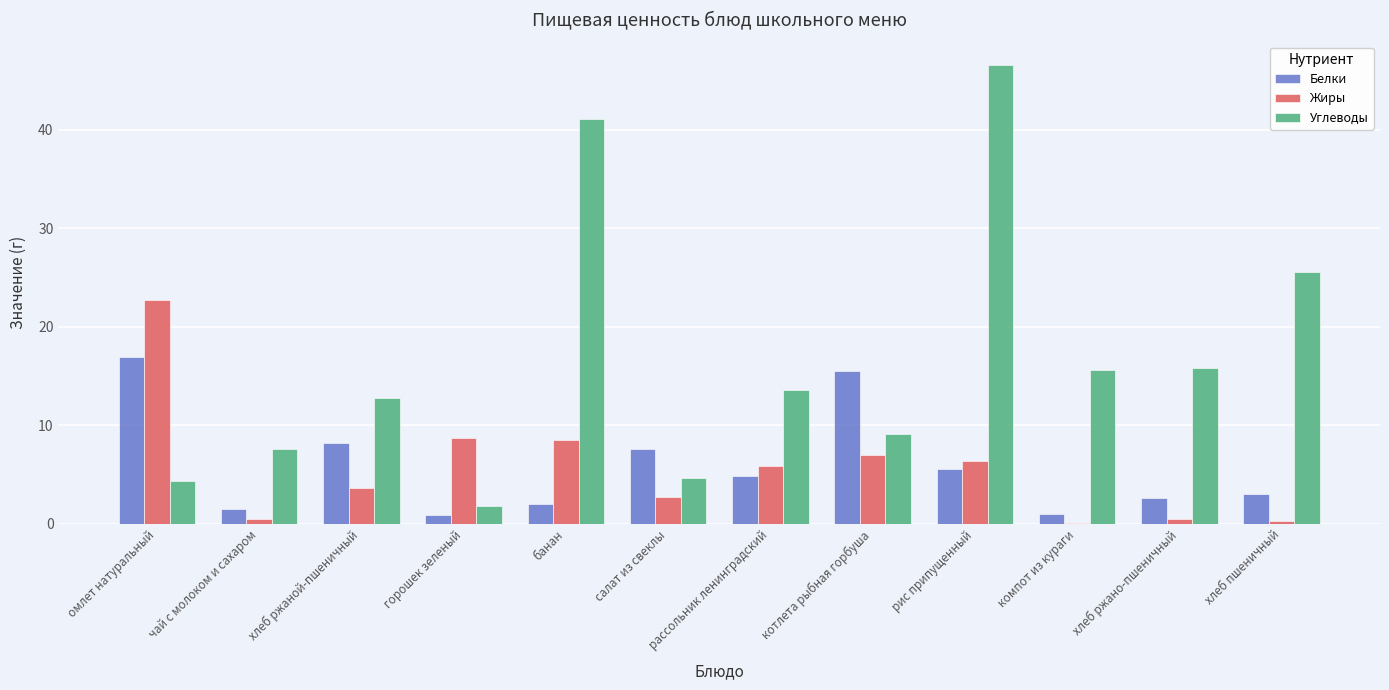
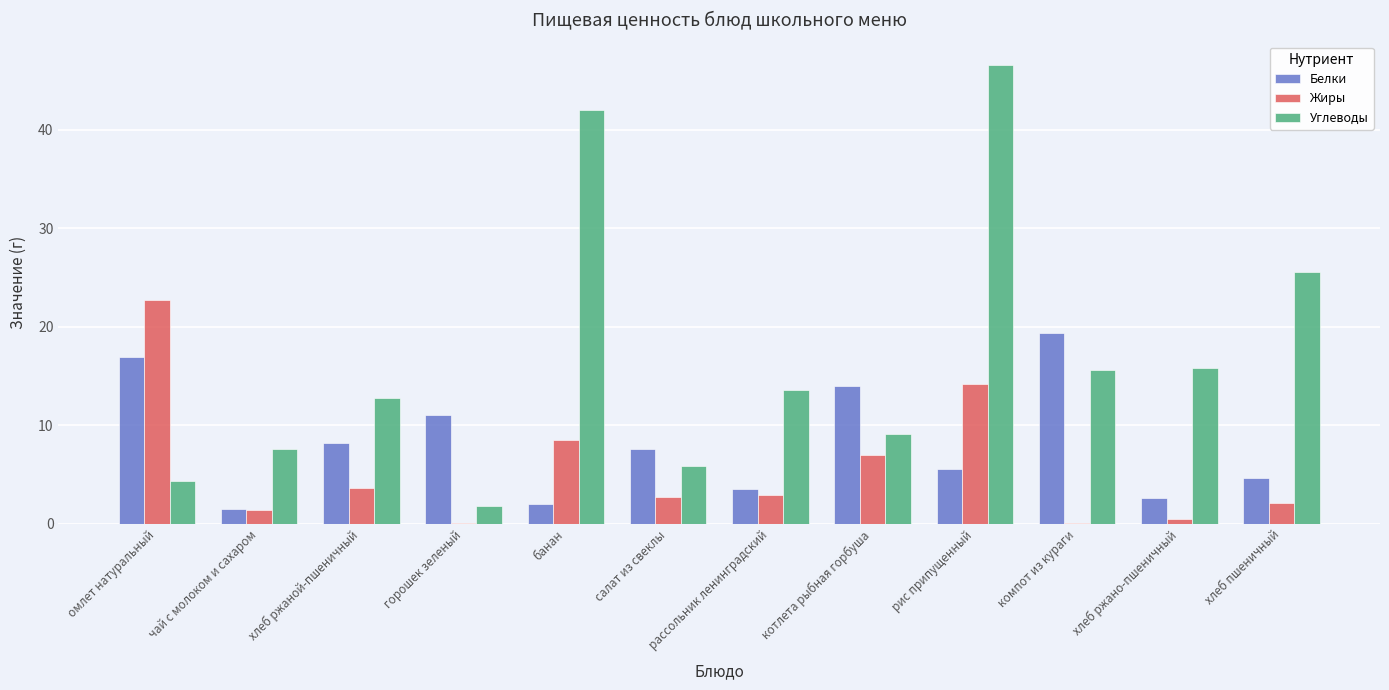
  {
    "Белки": {
      "омлет натуральный": 17,
      "чай с молоком и сахаром": 2,
      "хлеб ржаной-пшеничный": 8,
-     "горошек зеленый": 1,
+     "горошек зеленый": 11,
      "банан": 2,
      "салат из свеклы": 8,
-     "рассольник ленинградский": 5,
-     "котлета рыбная горбуша": 16,
+     "рассольник ленинградский": 4,
+     "котлета рыбная горбуша": 14,
      "рис припущенный": 6,
-     "компот из кураги": 1,
+     "компот из кураги": 19,
      "хлеб ржано-пшеничный": 3,
-     "хлеб пшеничный": 3
+     "хлеб пшеничный": 5
    },
    "Жиры": {
      "омлет натуральный": 23,
-     "чай с молоком и сахаром": 0.5,
+     "чай с молоком и сахаром": 1.4,
      "хлеб ржаной-пшеничный": 4,
-     "горошек зеленый": 9,
+     "горошек зеленый": 0,
      "банан": 9,
      "салат из свеклы": 3,
-     "рассольник ленинградский": 6,
+     "рассольник ленинградский": 3,
      "котлета рыбная горбуша": 7,
-     "рис припущенный": 6,
+     "рис припущенный": 14,
      "хлеб ржано-пшеничный": 1,
-     "хлеб пшеничный": 0
+     "хлеб пшеничный": 2
    },
    "Углеводы": {
      "омлет натуральный": 4,
      "чай с молоком и сахаром": 8,
      "хлеб ржаной-пшеничный": 13,
      "горошек зеленый": 2,
-     "банан": 41,
-     "салат из свеклы": 5,
+     "банан": 42,
+     "салат из свеклы": 6,
      "рассольник ленинградский": 14,
      "котлета рыбная горбуша": 9,
      "рис припущенный": 47,
      "компот из кураги": 16,
      "хлеб ржано-пшеничный": 16,
      "хлеб пшеничный": 26
    }
  }
